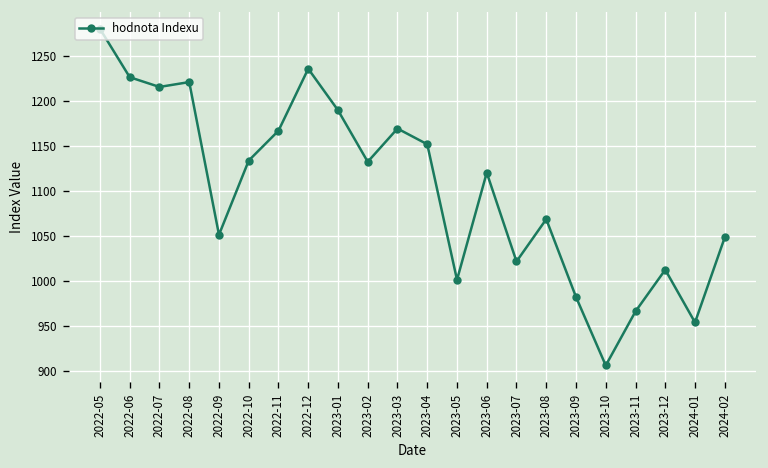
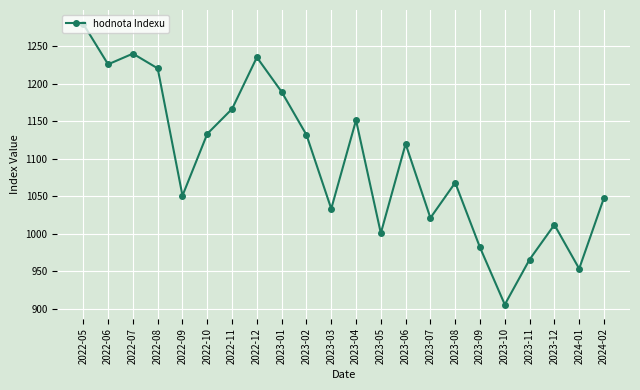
  {
    "2022-06": 1230,
-   "2022-07": 1220,
+   "2022-07": 1240,
    "2022-08": 1220,
    "2022-09": 1050,
    "2022-10": 1130,
    "2022-11": 1170,
    "2022-12": 1240,
    "2023-01": 1190,
    "2023-02": 1130,
-   "2023-03": 1170,
+   "2023-03": 1030,
    "2023-04": 1150,
    "2023-05": 1000,
    "2023-06": 1120,
    "2023-07": 1020,
    "2023-08": 1070,
    "2023-09": 980,
    "2023-10": 910,
    "2023-11": 970,
    "2023-12": 1010,
    "2024-01": 950,
    "2024-02": 1050
  }
